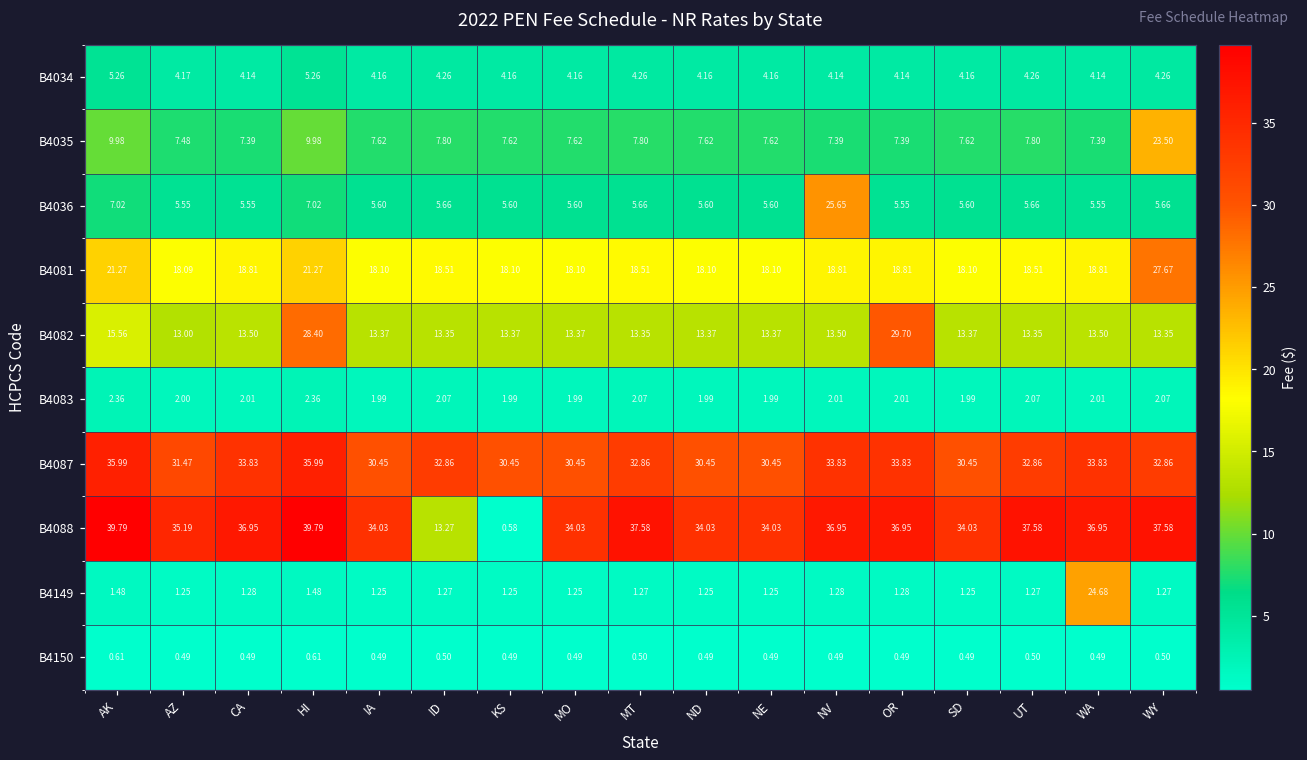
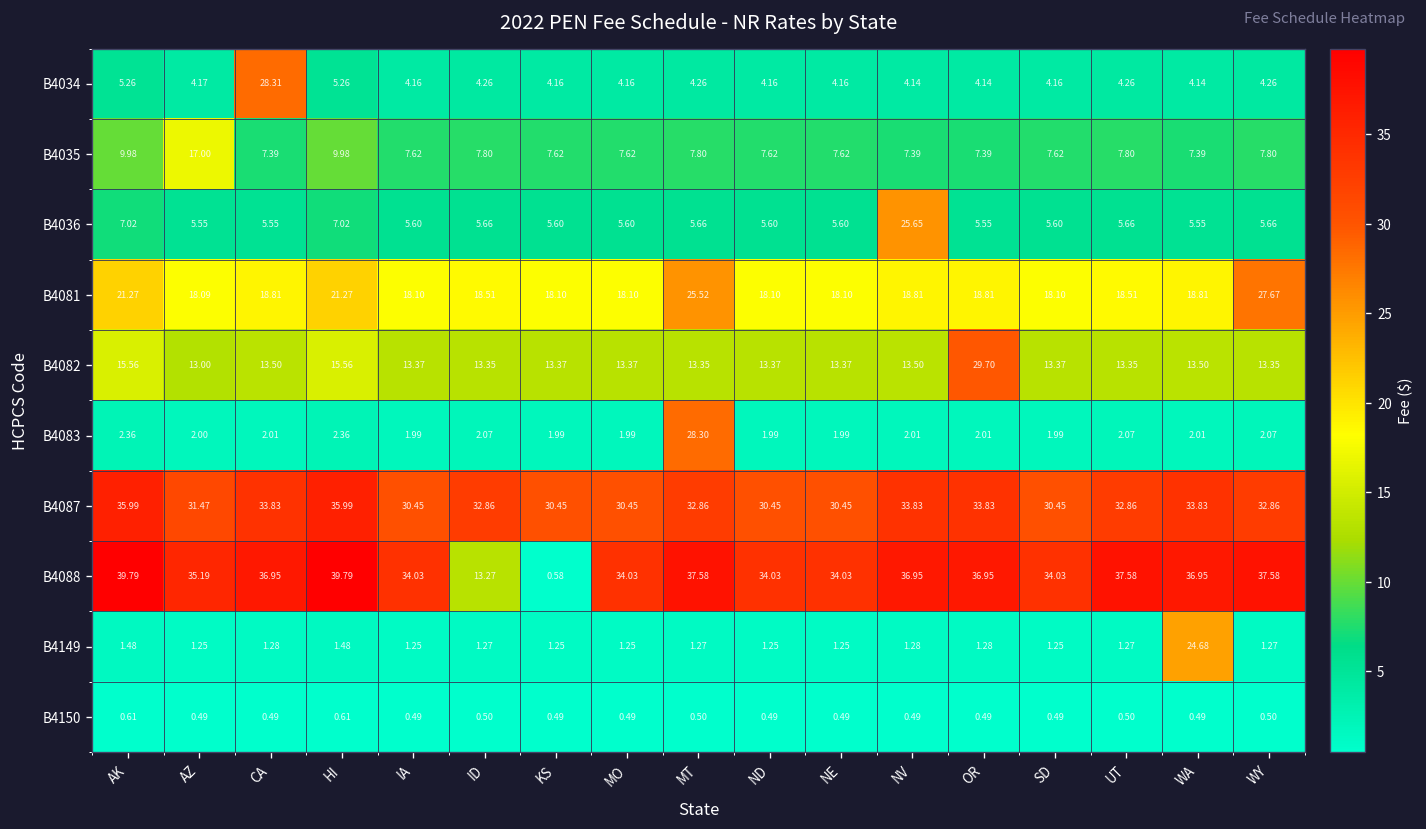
  {
    "B4034": {
      "AK": 5.26,
      "AZ": 4.17,
-     "CA": 4.14,
+     "CA": 28.31,
      "HI": 5.26,
      "IA": 4.16,
      "ID": 4.26,
      "KS": 4.16,
      "MO": 4.16,
      "MT": 4.26,
      "ND": 4.16,
      "NE": 4.16,
      "NV": 4.14,
      "OR": 4.14,
      "SD": 4.16,
      "UT": 4.26,
      "WA": 4.14,
      "WY": 4.26
    },
    "B4035": {
      "AK": 9.98,
-     "AZ": 7.48,
+     "AZ": 17.00,
      "CA": 7.39,
      "HI": 9.98,
      "IA": 7.62,
      "ID": 7.80,
      "KS": 7.62,
      "MO": 7.62,
      "MT": 7.80,
      "ND": 7.62,
      "NE": 7.62,
      "NV": 7.39,
      "OR": 7.39,
      "SD": 7.62,
      "UT": 7.80,
      "WA": 7.39,
-     "WY": 23.50
+     "WY": 7.80
    },
    "B4036": {
      "AK": 7.02,
      "AZ": 5.55,
      "CA": 5.55,
      "HI": 7.02,
      "IA": 5.60,
      "ID": 5.66,
      "KS": 5.60,
      "MO": 5.60,
      "MT": 5.66,
      "ND": 5.60,
      "NE": 5.60,
      "NV": 25.65,
      "OR": 5.55,
      "SD": 5.60,
      "UT": 5.66,
      "WA": 5.55,
      "WY": 5.66
    },
    "B4081": {
      "AK": 21.27,
      "AZ": 18.09,
      "CA": 18.81,
      "HI": 21.27,
      "IA": 18.10,
      "ID": 18.51,
      "KS": 18.10,
      "MO": 18.10,
-     "MT": 18.51,
+     "MT": 25.52,
      "ND": 18.10,
      "NE": 18.10,
      "NV": 18.81,
      "OR": 18.81,
      "SD": 18.10,
      "UT": 18.51,
      "WA": 18.81,
      "WY": 27.67
    },
    "B4082": {
      "AK": 15.56,
      "AZ": 13.00,
      "CA": 13.50,
-     "HI": 28.40,
+     "HI": 15.56,
      "IA": 13.37,
      "ID": 13.35,
      "KS": 13.37,
      "MO": 13.37,
      "MT": 13.35,
      "ND": 13.37,
      "NE": 13.37,
      "NV": 13.50,
      "OR": 29.70,
      "SD": 13.37,
      "UT": 13.35,
      "WA": 13.50,
      "WY": 13.35
    },
    "B4083": {
      "AK": 2.36,
      "AZ": 2.00,
      "CA": 2.01,
      "HI": 2.36,
      "IA": 1.99,
      "ID": 2.07,
      "KS": 1.99,
      "MO": 1.99,
-     "MT": 2.07,
+     "MT": 28.30,
      "ND": 1.99,
      "NE": 1.99,
      "NV": 2.01,
      "OR": 2.01,
      "SD": 1.99,
      "UT": 2.07,
      "WA": 2.01,
      "WY": 2.07
    },
    "B4087": {
      "AK": 35.99,
      "AZ": 31.47,
      "CA": 33.83,
      "HI": 35.99,
      "IA": 30.45,
      "ID": 32.86,
      "KS": 30.45,
      "MO": 30.45,
      "MT": 32.86,
      "ND": 30.45,
      "NE": 30.45,
      "NV": 33.83,
      "OR": 33.83,
      "SD": 30.45,
      "UT": 32.86,
      "WA": 33.83,
      "WY": 32.86
    },
    "B4088": {
      "AK": 39.79,
      "AZ": 35.19,
      "CA": 36.95,
      "HI": 39.79,
      "IA": 34.03,
      "ID": 13.27,
      "KS": 0.58,
      "MO": 34.03,
      "MT": 37.58,
      "ND": 34.03,
      "NE": 34.03,
      "NV": 36.95,
      "OR": 36.95,
      "SD": 34.03,
      "UT": 37.58,
      "WA": 36.95,
      "WY": 37.58
    },
    "B4149": {
      "AK": 1.48,
      "AZ": 1.25,
      "CA": 1.28,
      "HI": 1.48,
      "IA": 1.25,
      "ID": 1.27,
      "KS": 1.25,
      "MO": 1.25,
      "MT": 1.27,
      "ND": 1.25,
      "NE": 1.25,
      "NV": 1.28,
      "OR": 1.28,
      "SD": 1.25,
      "UT": 1.27,
      "WA": 24.68,
      "WY": 1.27
    },
    "B4150": {
      "AK": 0.61,
      "AZ": 0.49,
      "CA": 0.49,
      "HI": 0.61,
      "IA": 0.49,
      "ID": 0.50,
      "KS": 0.49,
      "MO": 0.49,
      "MT": 0.50,
      "ND": 0.49,
      "NE": 0.49,
      "NV": 0.49,
      "OR": 0.49,
      "SD": 0.49,
      "UT": 0.50,
      "WA": 0.49,
      "WY": 0.50
    }
  }
